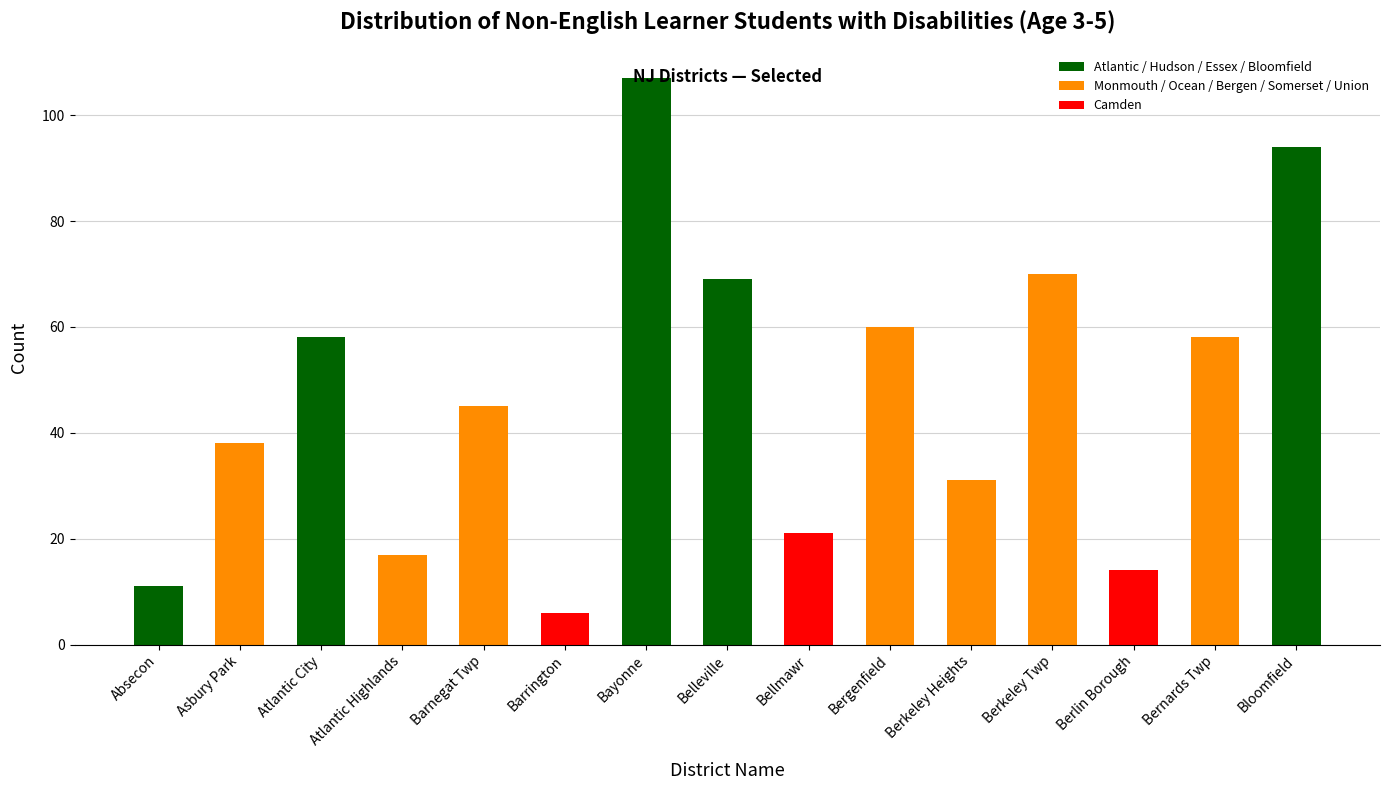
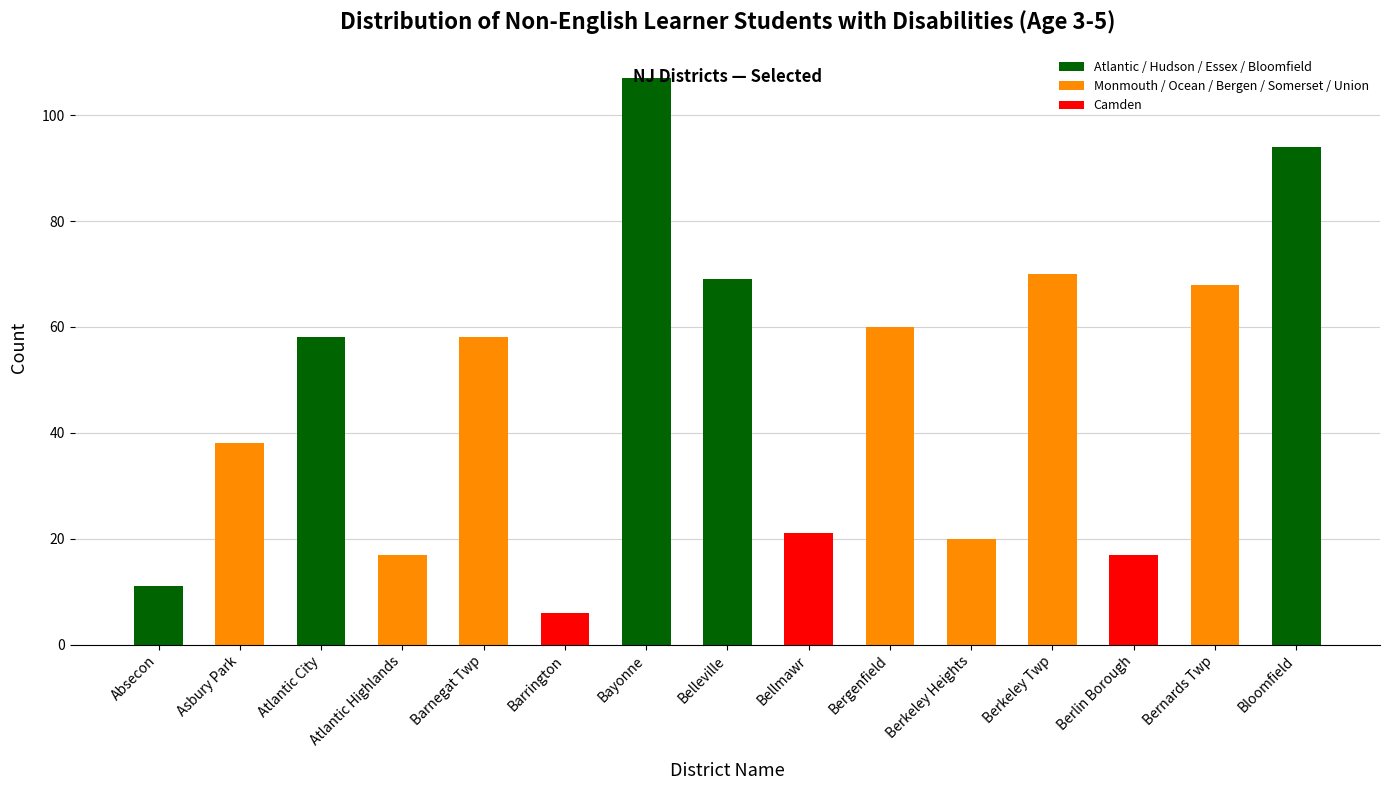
  {
    "Absecon": 11,
    "Asbury Park": 38,
    "Atlantic City": 58,
    "Atlantic Highlands": 17,
-   "Barnegat Twp": 45,
+   "Barnegat Twp": 58,
    "Barrington": 6,
    "Bayonne": 107,
    "Belleville": 69,
    "Bellmawr": 21,
    "Bergenfield": 60,
-   "Berkeley Heights": 31,
+   "Berkeley Heights": 20,
    "Berkeley Twp": 70,
-   "Berlin Borough": 14,
-   "Bernards Twp": 58,
+   "Berlin Borough": 17,
+   "Bernards Twp": 68,
    "Bloomfield": 94
  }
